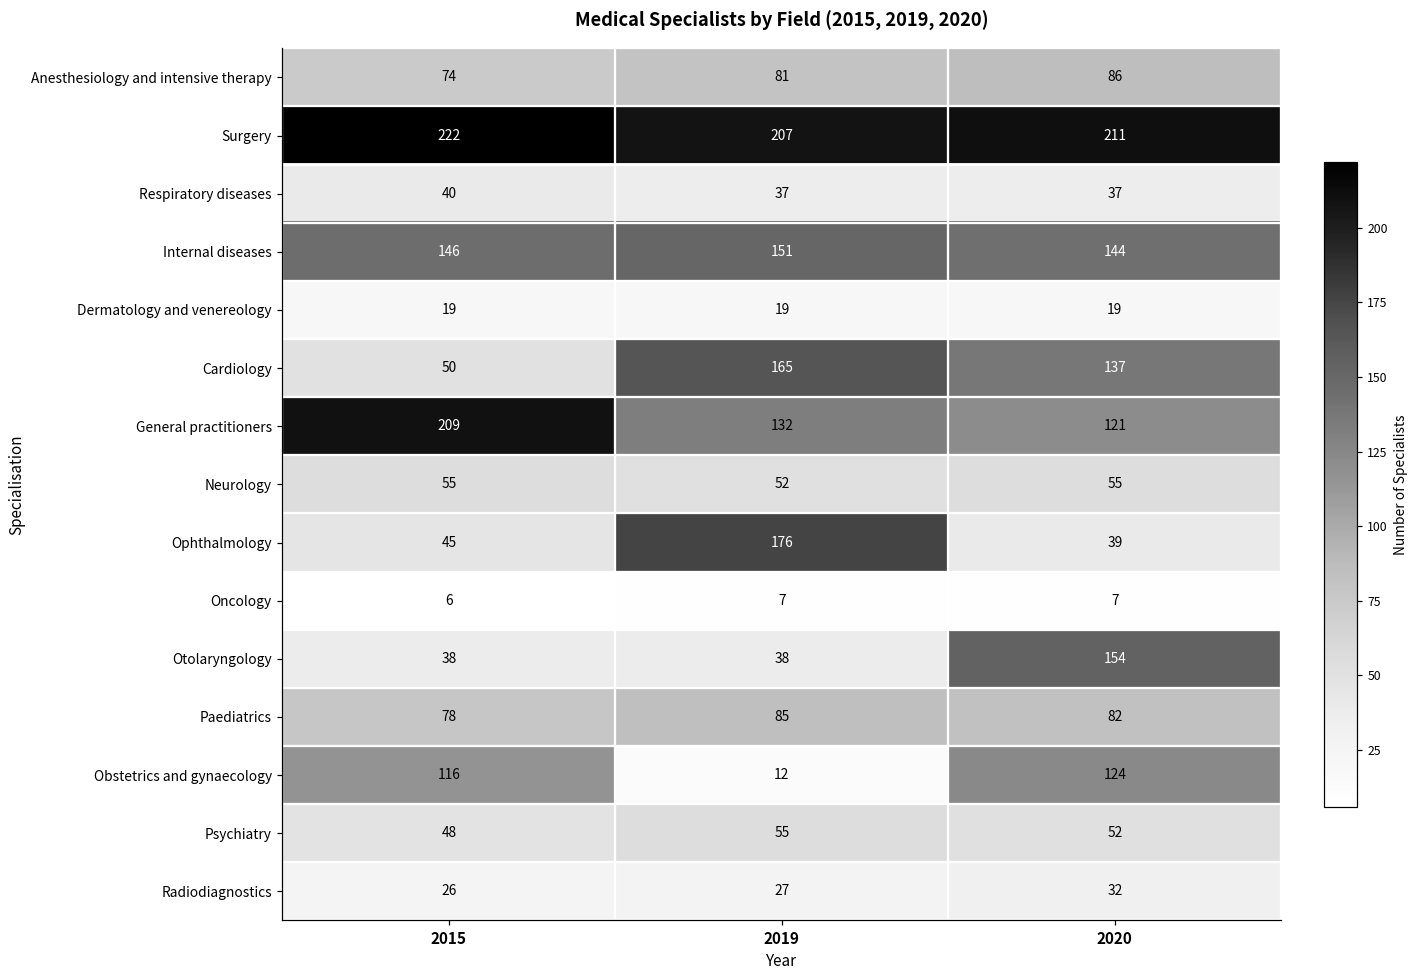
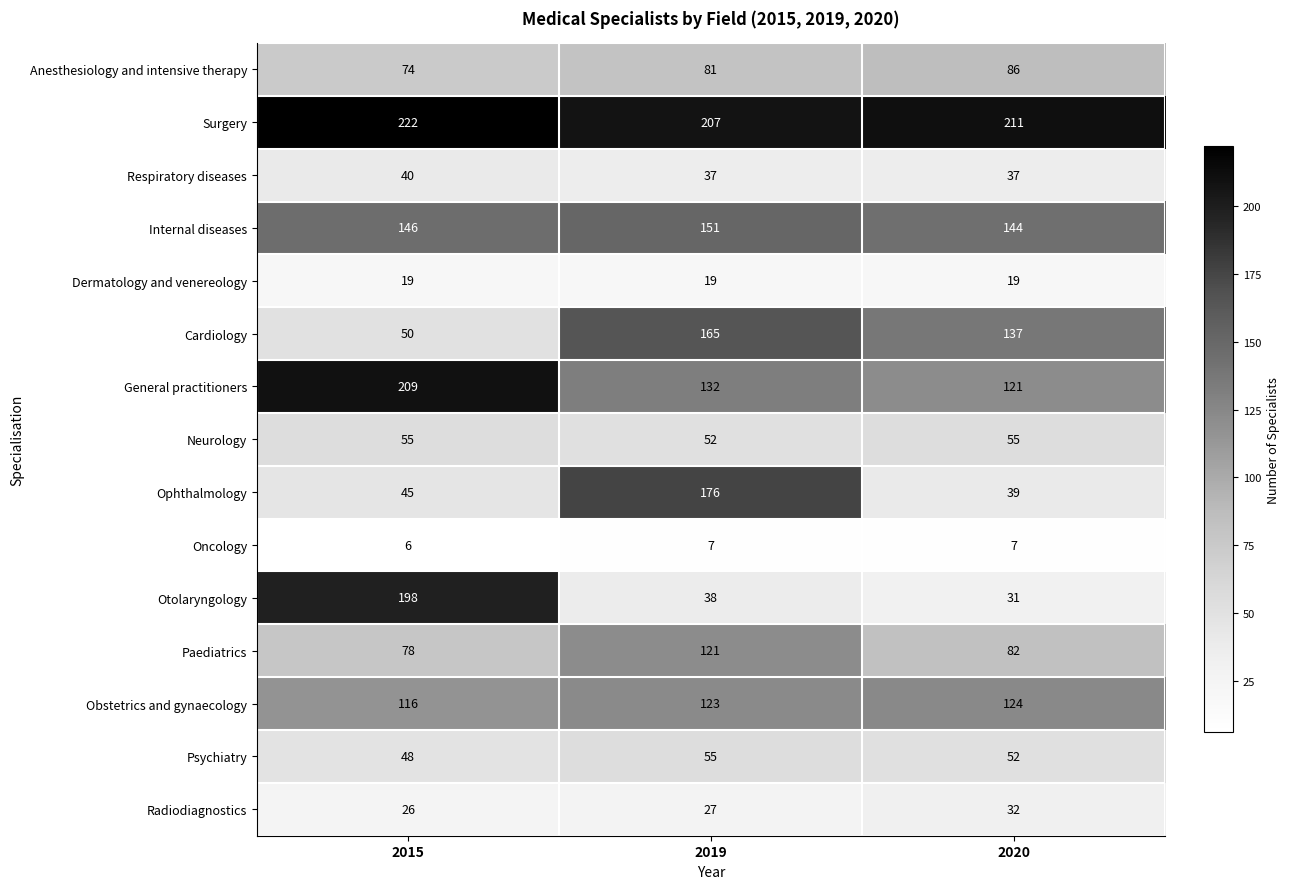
  {
    "Anesthesiology and intensive therapy": {
      "2015": 74,
      "2019": 81,
      "2020": 86
    },
    "Surgery": {
      "2015": 222,
      "2019": 207,
      "2020": 211
    },
    "Respiratory diseases": {
      "2015": 40,
      "2019": 37,
      "2020": 37
    },
    "Internal diseases": {
      "2015": 146,
      "2019": 151,
      "2020": 144
    },
    "Dermatology and venereology": {
      "2015": 19,
      "2019": 19,
      "2020": 19
    },
    "Cardiology": {
      "2015": 50,
      "2019": 165,
      "2020": 137
    },
    "General practitioners": {
      "2015": 209,
      "2019": 132,
      "2020": 121
    },
    "Neurology": {
      "2015": 55,
      "2019": 52,
      "2020": 55
    },
    "Ophthalmology": {
      "2015": 45,
      "2019": 176,
      "2020": 39
    },
    "Oncology": {
      "2015": 6,
      "2019": 7,
      "2020": 7
    },
    "Otolaryngology": {
-     "2015": 38,
+     "2015": 198,
      "2019": 38,
-     "2020": 154
+     "2020": 31
    },
    "Paediatrics": {
      "2015": 78,
-     "2019": 85,
+     "2019": 121,
      "2020": 82
    },
    "Obstetrics and gynaecology": {
      "2015": 116,
-     "2019": 12,
+     "2019": 123,
      "2020": 124
    },
    "Psychiatry": {
      "2015": 48,
      "2019": 55,
      "2020": 52
    },
    "Radiodiagnostics": {
      "2015": 26,
      "2019": 27,
      "2020": 32
    }
  }
